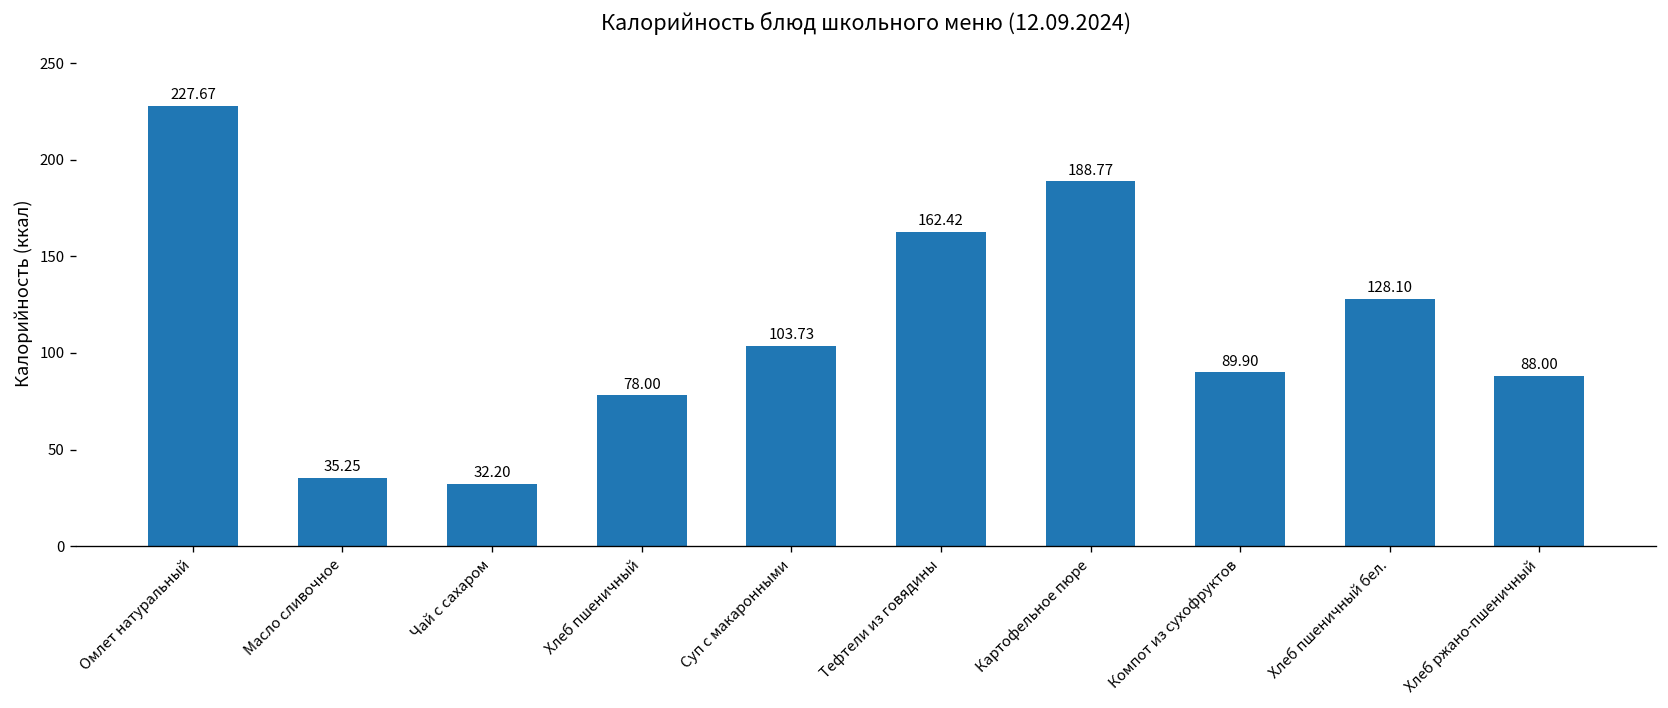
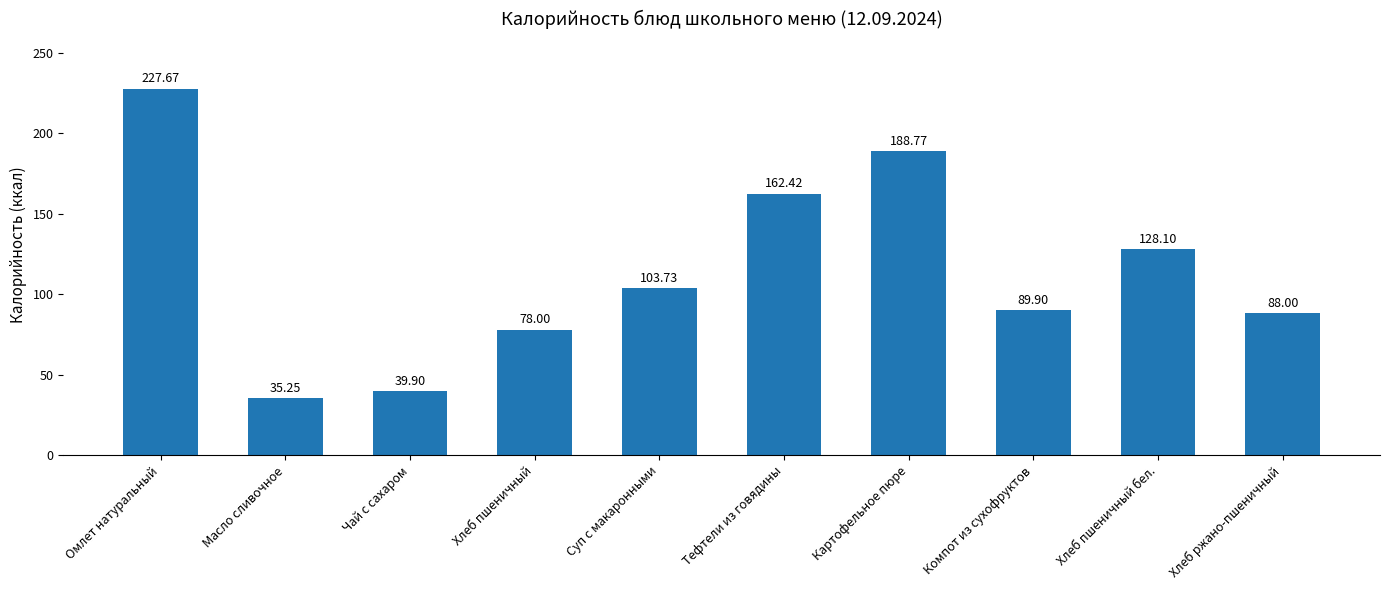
  {
    "Омлет натуральный": 227.67,
    "Масло сливочное": 35.25,
-   "Чай с сахаром": 32.20,
+   "Чай с сахаром": 39.90,
    "Хлеб пшеничный": 78.00,
    "Суп с макаронными": 103.73,
    "Тефтели из говядины": 162.42,
    "Картофельное пюре": 188.77,
    "Компот из сухофруктов": 89.90,
    "Хлеб пшеничный бел.": 128.10,
    "Хлеб ржано-пшеничный": 88.00
  }
